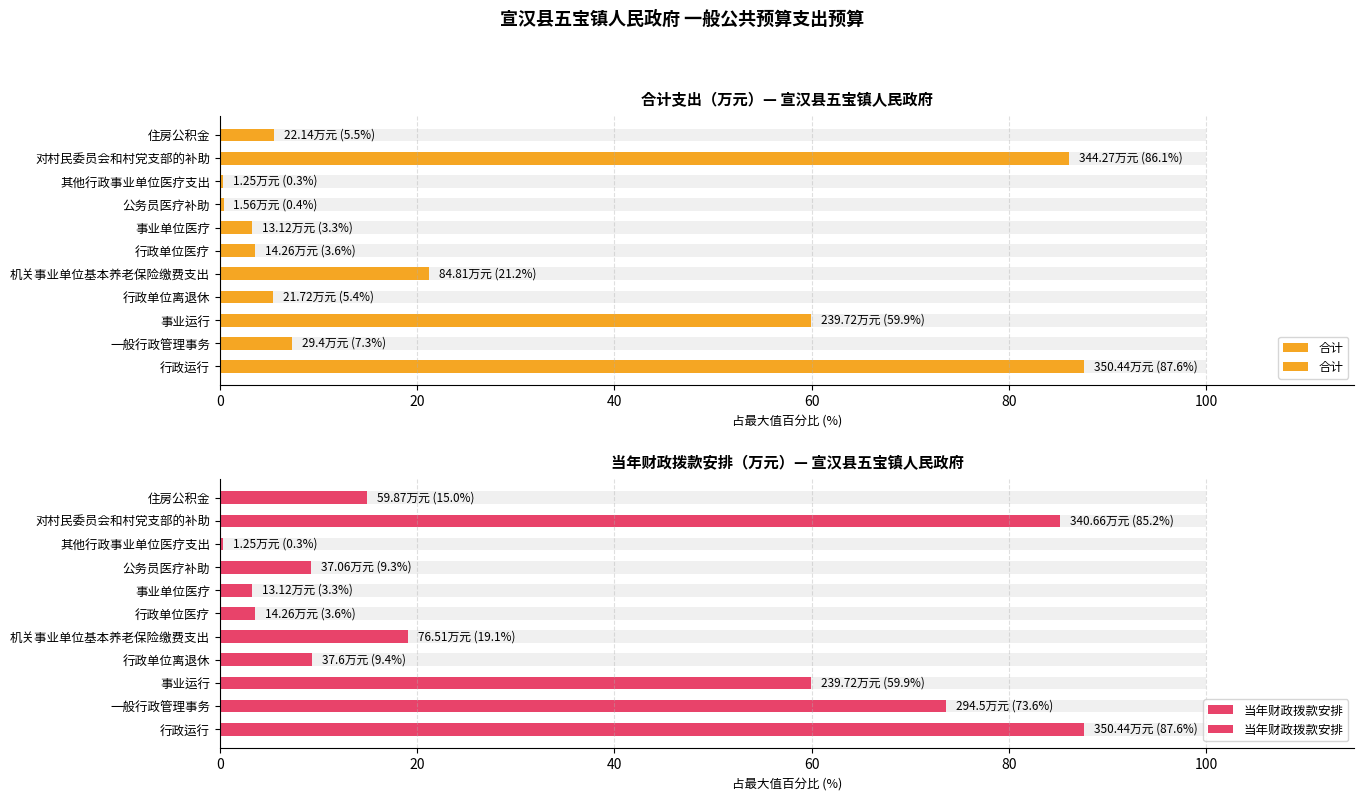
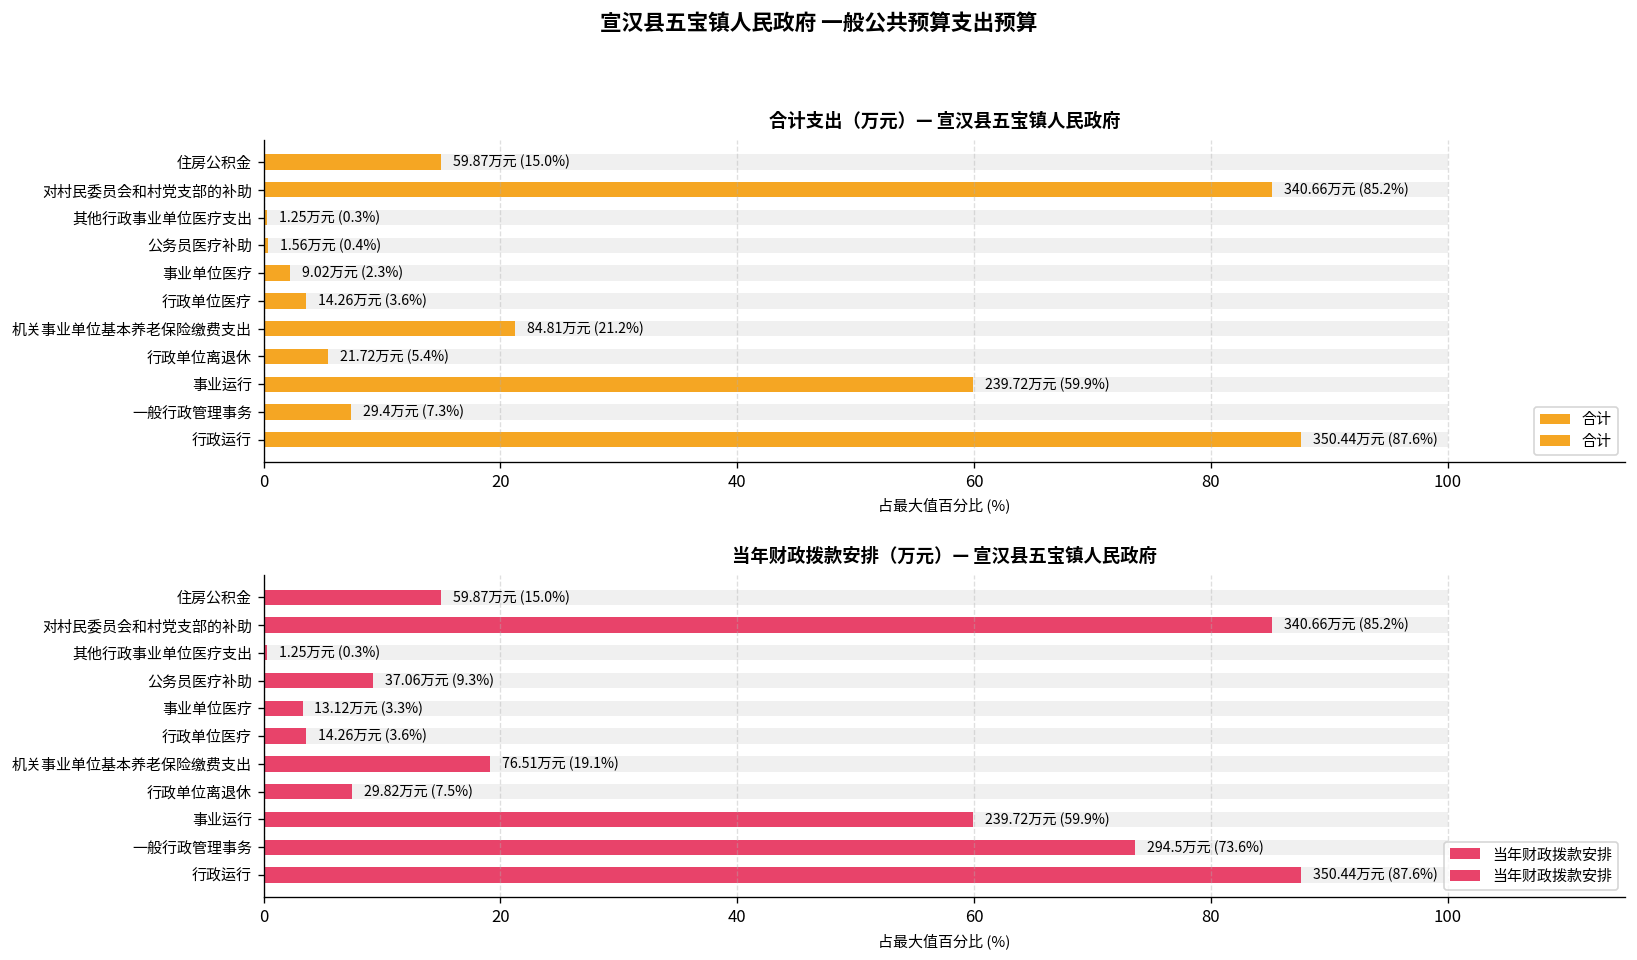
  {
    "合计支出（万元）— 宣汉县五宝镇人民政府": {
      "合计": {
-       "住房公积金": "22.14万元 (5.5%)",
-       "对村民委员会和村党支部的补助": "344.27万元 (86.1%)",
-       "事业单位医疗": "13.12万元 (3.3%)"
+       "住房公积金": "59.87万元 (15.0%)",
+       "对村民委员会和村党支部的补助": "340.66万元 (85.2%)",
+       "事业单位医疗": "9.02万元 (2.3%)"
      }
    },
    "当年财政拨款安排（万元）— 宣汉县五宝镇人民政府": {
      "当年财政拨款安排": {
-       "行政单位离退休": "37.6万元 (9.4%)"
+       "行政单位离退休": "29.82万元 (7.5%)"
      }
    }
  }
